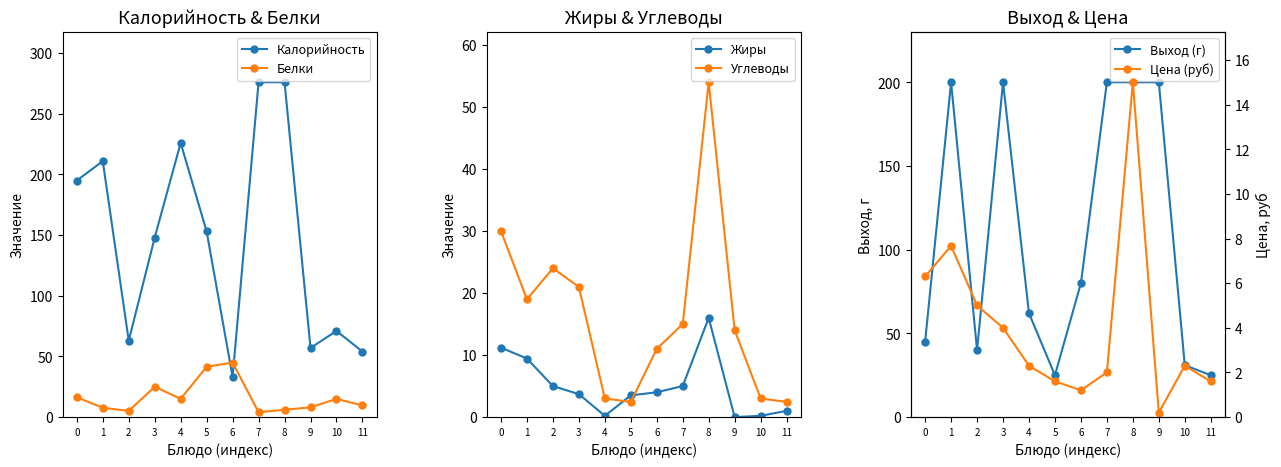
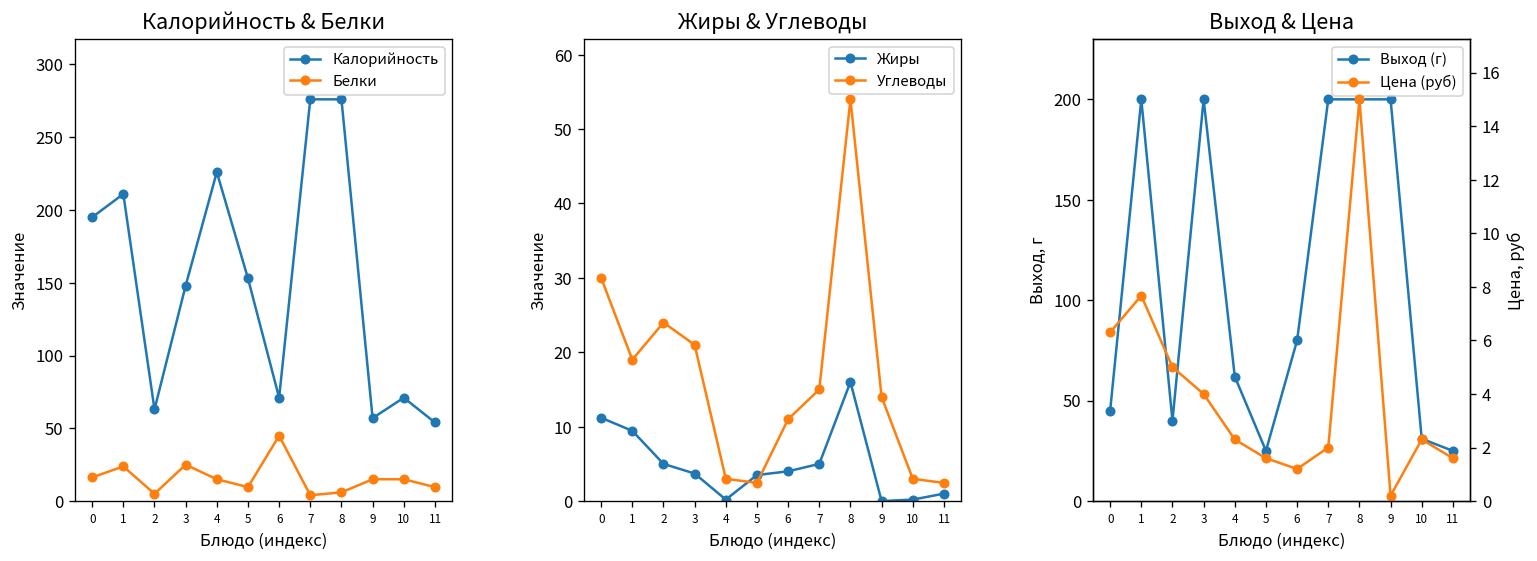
  {
    "Калорийность & Белки": {
      "Калорийность": {
        "0": 195,
        "1": 211,
        "2": 63,
        "3": 148,
        "4": 226,
        "5": 153,
-       "6": 33,
+       "6": 71,
        "7": 276,
        "8": 276,
        "9": 57,
        "10": 71,
        "11": 54
      },
      "Белки": {
        "0": 16,
-       "1": 8,
+       "1": 24,
        "2": 5,
        "3": 25,
        "4": 15,
-       "5": 42,
+       "5": 10,
        "6": 45,
        "7": 4,
        "8": 6,
-       "9": 8,
+       "9": 15,
        "10": 15,
        "11": 10
      }
    },
    "Жиры & Углеводы": {
      "Жиры": {
        "0": 11,
        "1": 9,
        "2": 5,
        "3": 4,
        "4": 0,
        "5": 4,
        "6": 4,
        "7": 5,
        "8": 16,
        "9": 0,
        "10": 0,
        "11": 1
      },
      "Углеводы": {
        "0": 30,
        "1": 19,
        "2": 24,
        "3": 21,
        "4": 3,
        "5": 2,
        "6": 11,
        "7": 15,
        "8": 54,
        "9": 14,
        "10": 3,
        "11": 2
      }
    }
  }
